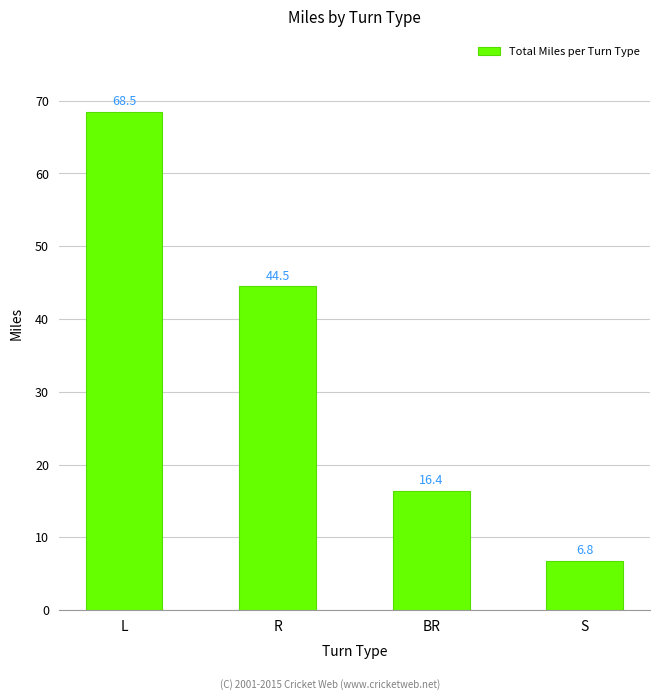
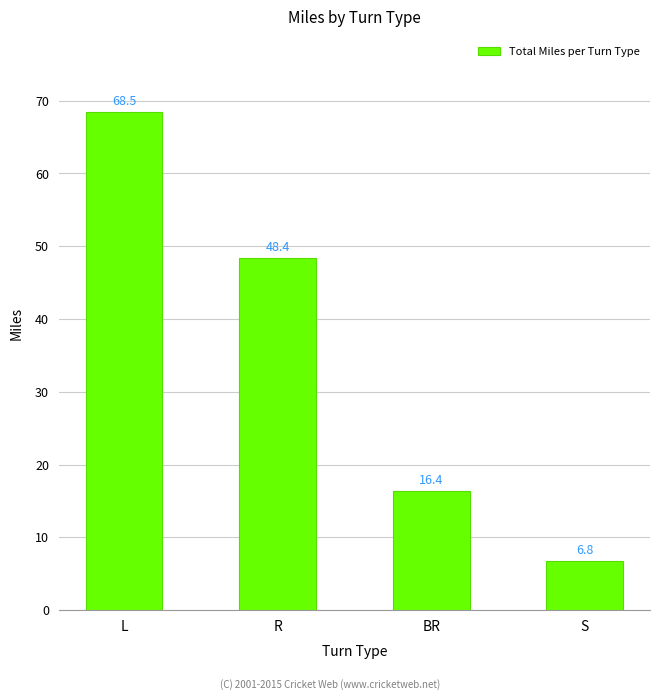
  {
    "L": 68.5,
-   "R": 44.5,
+   "R": 48.4,
    "BR": 16.4,
    "S": 6.8
  }
